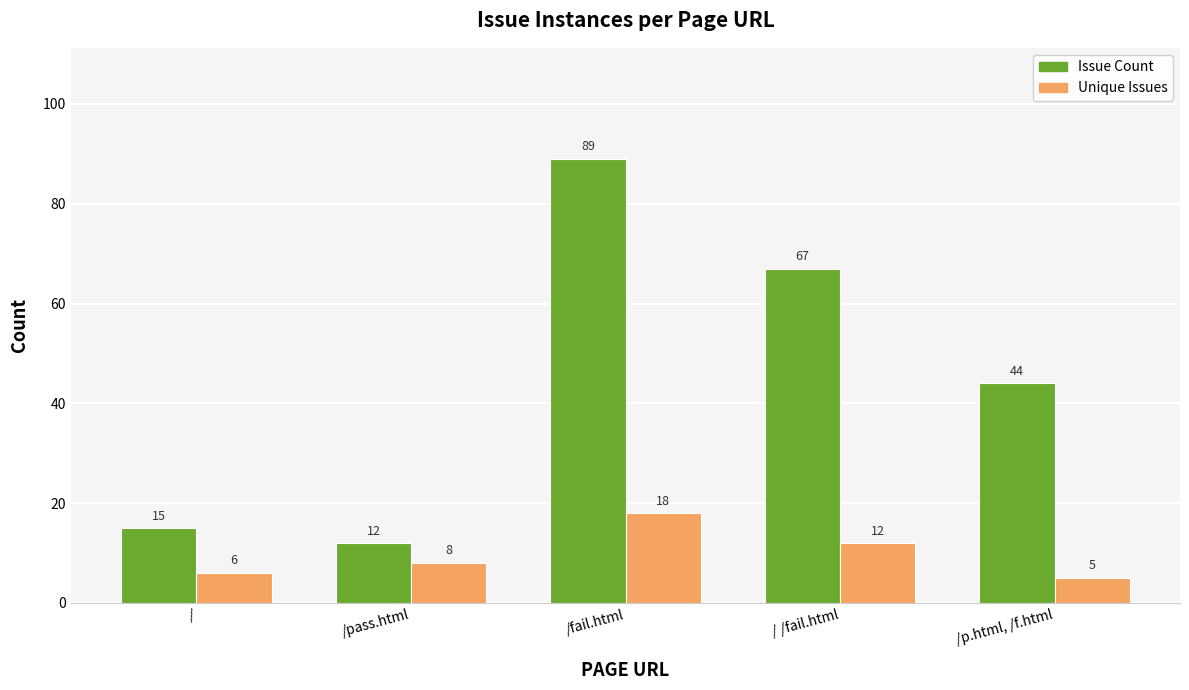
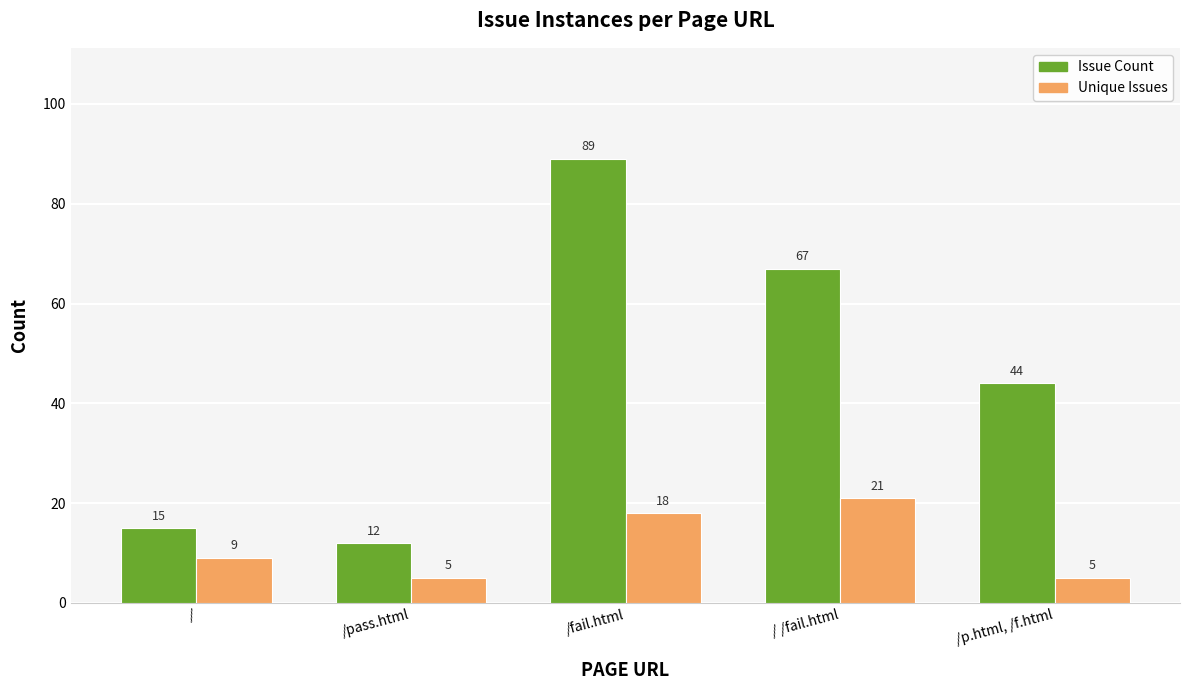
  {
    "Issue Count": {
      "/": 15,
      "/pass.html": 12,
      "/fail.html": 89,
      "/ /fail.html": 67,
      "/p.html, /f.html": 44
    },
    "Unique Issues": {
-     "/": 6,
-     "/pass.html": 8,
+     "/": 9,
+     "/pass.html": 5,
      "/fail.html": 18,
-     "/ /fail.html": 12,
+     "/ /fail.html": 21,
      "/p.html, /f.html": 5
    }
  }
